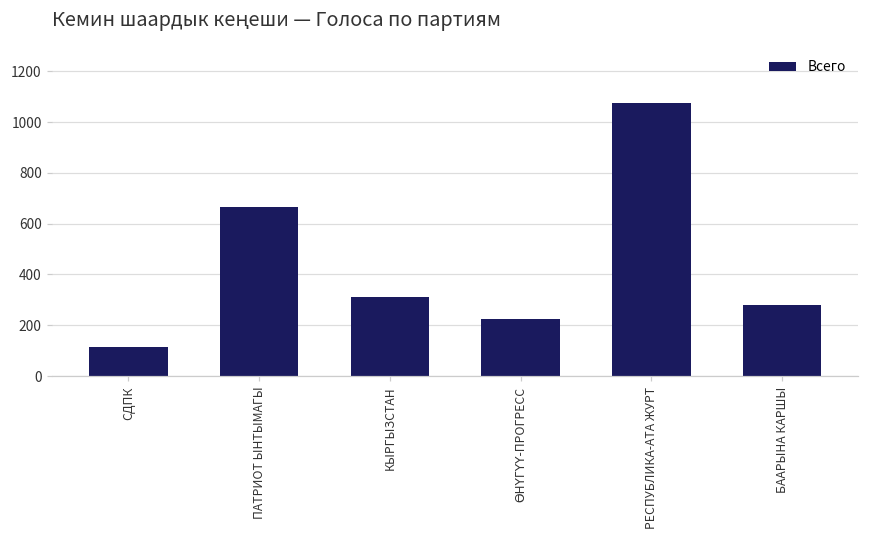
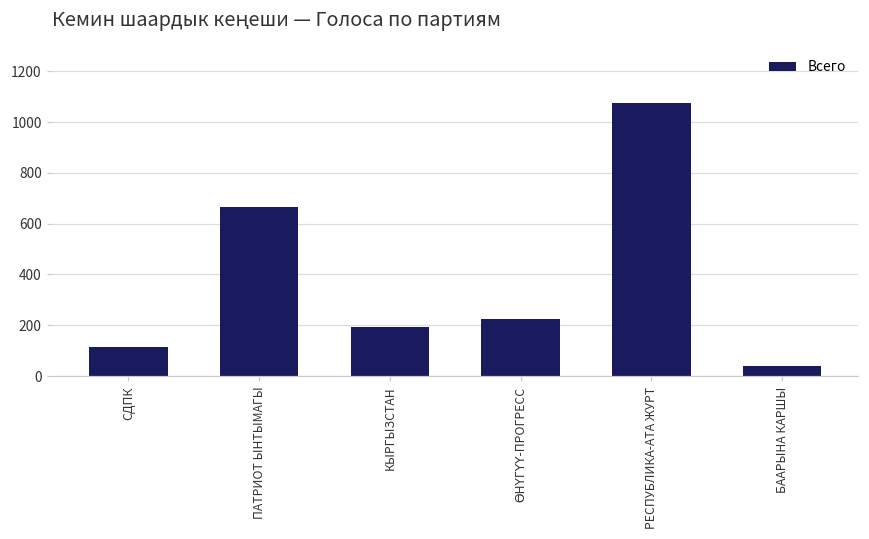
  {
    "СДПК": 120,
    "ПАТРИОТ ЫНТЫМАГЫ": 670,
-   "КЫРГЫЗСТАН": 310,
+   "КЫРГЫЗСТАН": 190,
    "ӨНҮГҮҮ-ПРОГРЕСС": 220,
    "РЕСПУБЛИКА-АТА ЖУРТ": 1080,
-   "БААРЫНА КАРШЫ": 280
+   "БААРЫНА КАРШЫ": 40
  }
